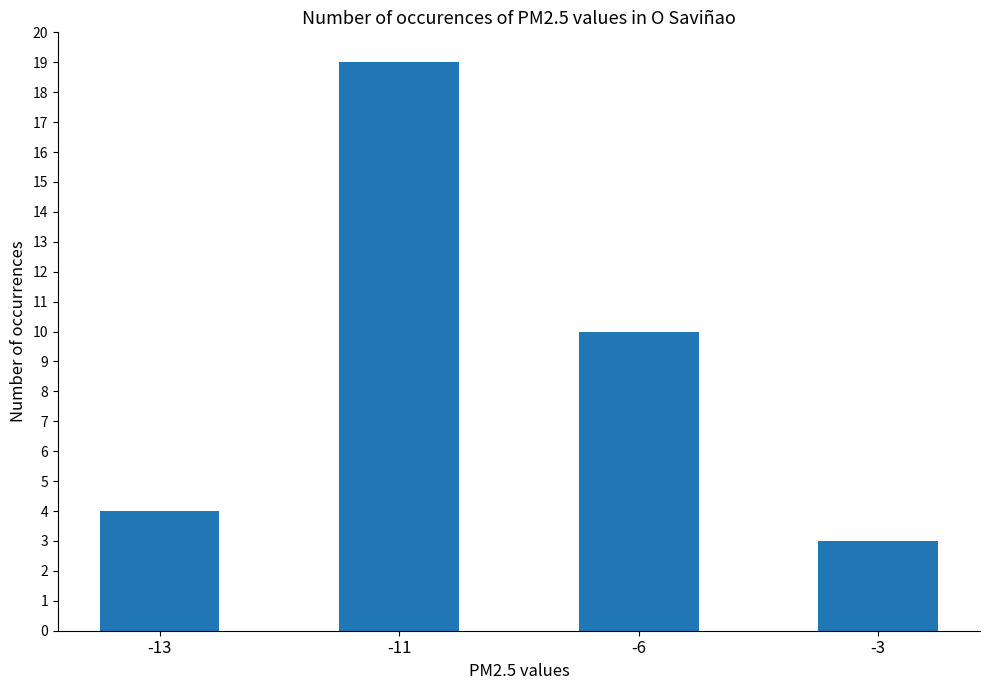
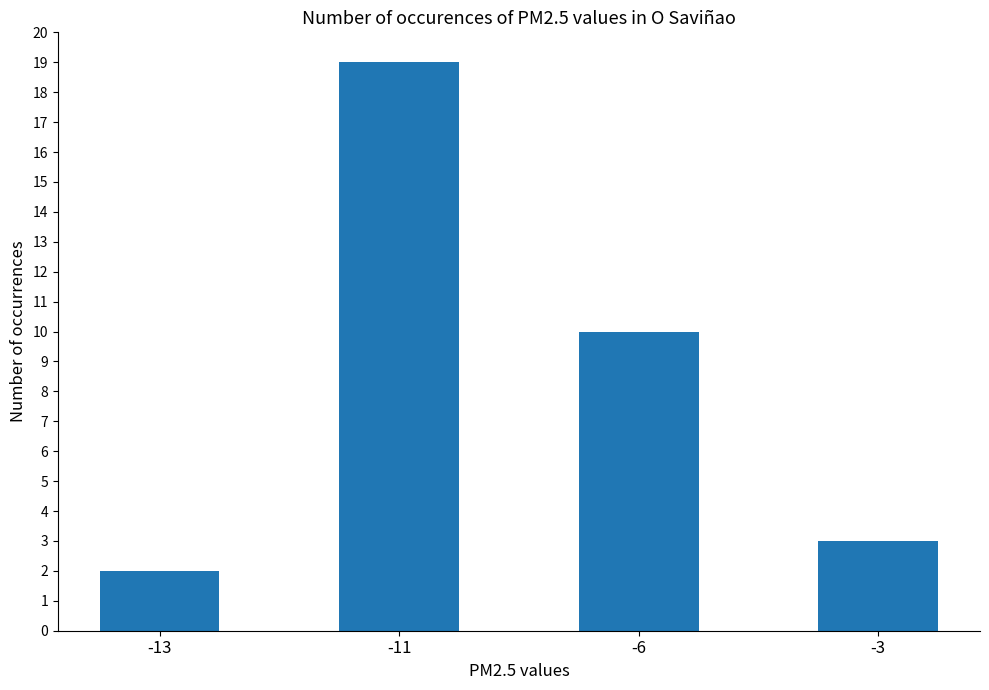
  {
-   "-13": 4,
+   "-13": 2,
    "-11": 19,
    "-6": 10,
    "-3": 3
  }
